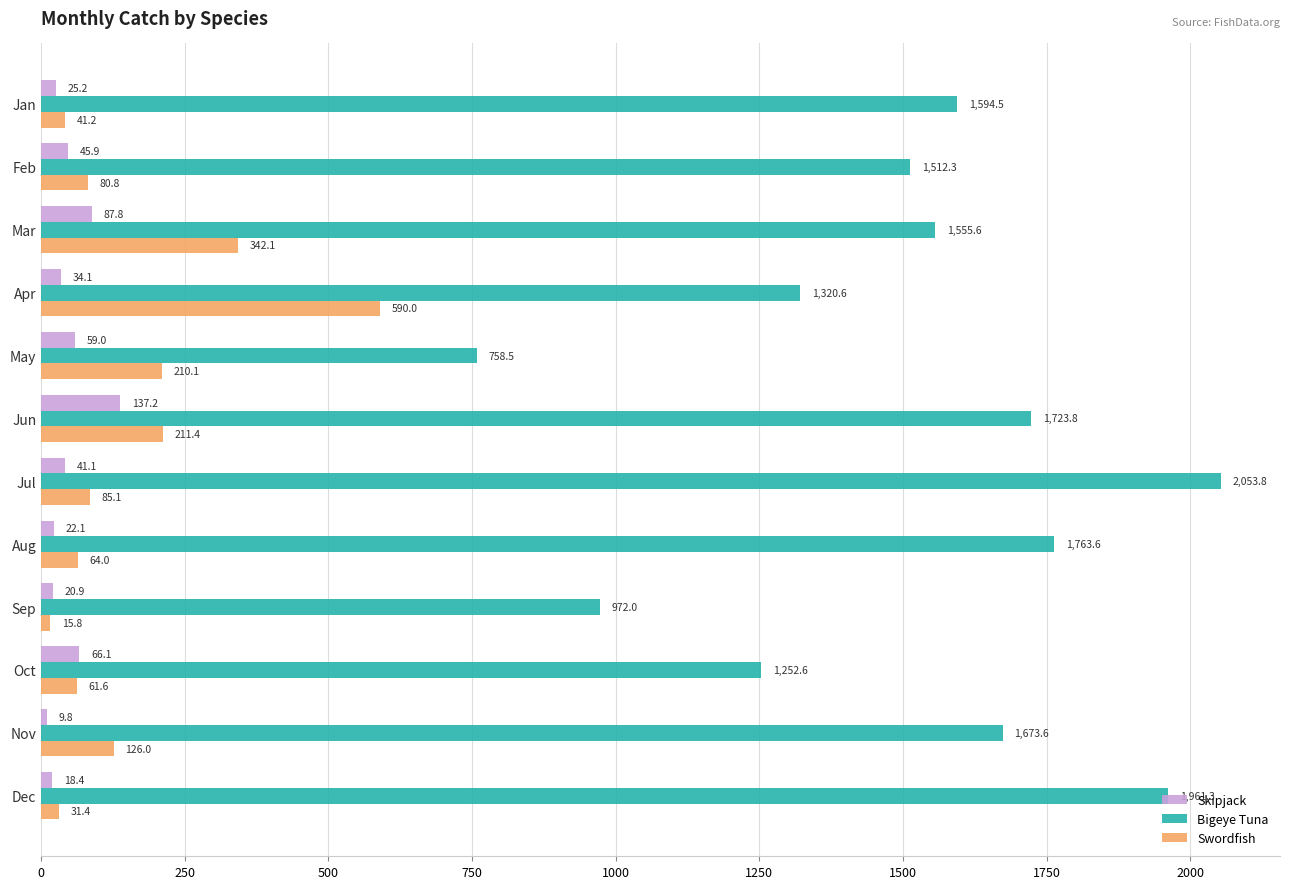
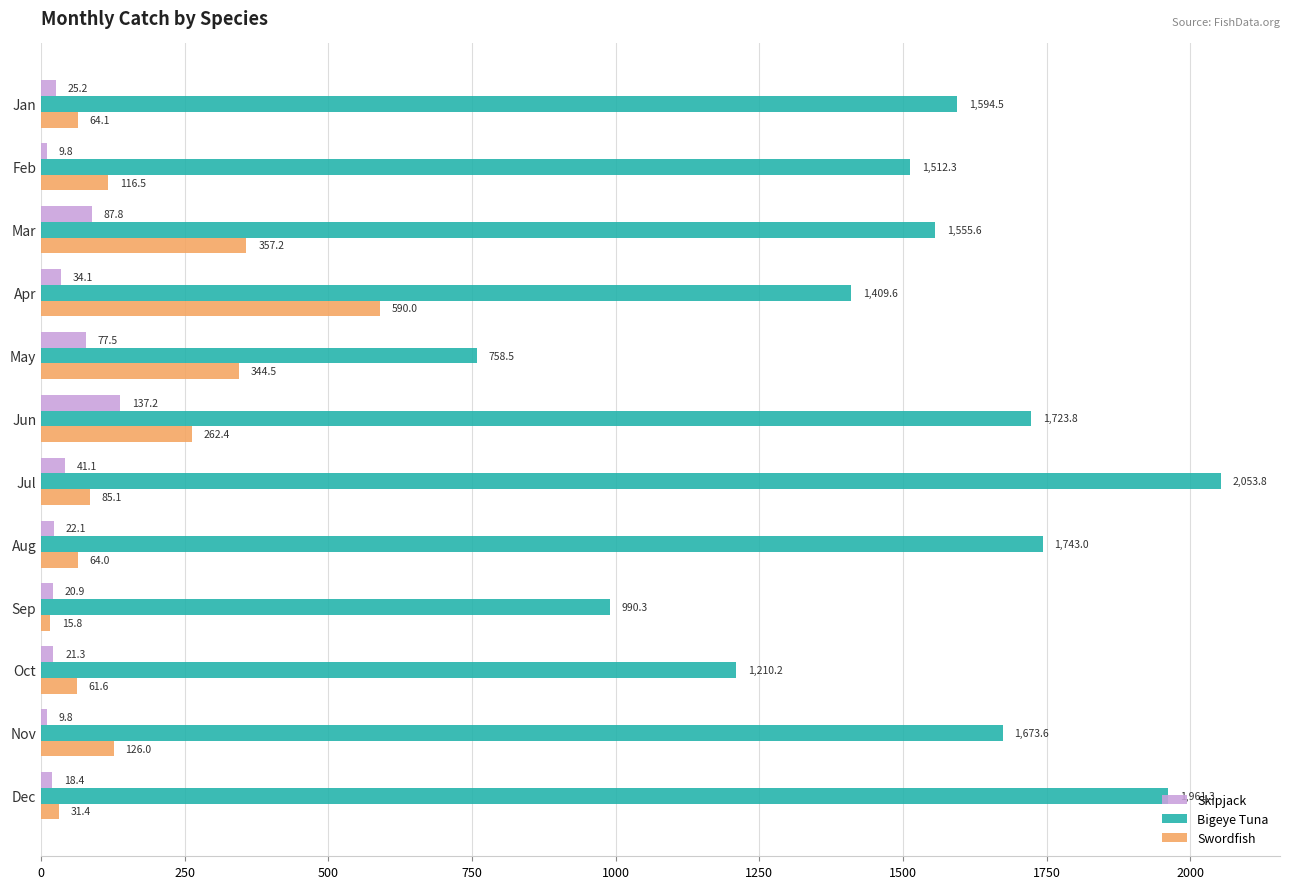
  {
    "Skipjack": {
      "Jan": "25.2",
-     "Feb": "45.9",
+     "Feb": "9.8",
      "Mar": "87.8",
      "Apr": "34.1",
-     "May": "59.0",
+     "May": "77.5",
      "Jun": "137.2",
      "Jul": "41.1",
      "Aug": "22.1",
      "Sep": "20.9",
-     "Oct": "66.1",
+     "Oct": "21.3",
      "Nov": "9.8",
      "Dec": "18.4"
    },
    "Bigeye Tuna": {
      "Jan": "1,594.5",
      "Feb": "1,512.3",
      "Mar": "1,555.6",
-     "Apr": "1,320.6",
+     "Apr": "1,409.6",
      "May": "758.5",
      "Jun": "1,723.8",
      "Jul": "2,053.8",
-     "Aug": "1,763.6",
-     "Sep": "972.0",
-     "Oct": "1,252.6",
+     "Aug": "1,743.0",
+     "Sep": "990.3",
+     "Oct": "1,210.2",
      "Nov": "1,673.6",
      "Dec": "1,961.3"
    },
    "Swordfish": {
-     "Jan": "41.2",
-     "Feb": "80.8",
-     "Mar": "342.1",
+     "Jan": "64.1",
+     "Feb": "116.5",
+     "Mar": "357.2",
      "Apr": "590.0",
-     "May": "210.1",
-     "Jun": "211.4",
+     "May": "344.5",
+     "Jun": "262.4",
      "Jul": "85.1",
      "Aug": "64.0",
      "Sep": "15.8",
      "Oct": "61.6",
      "Nov": "126.0",
      "Dec": "31.4"
    }
  }
